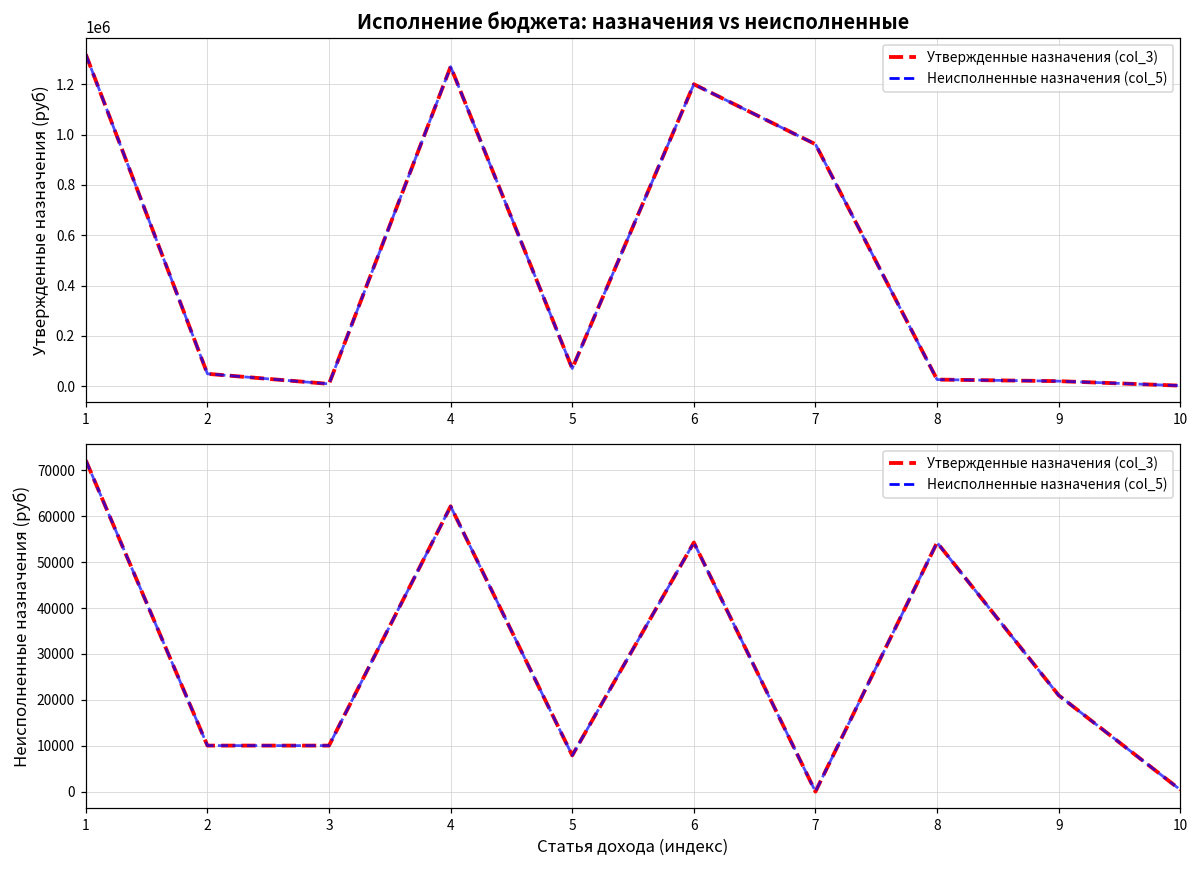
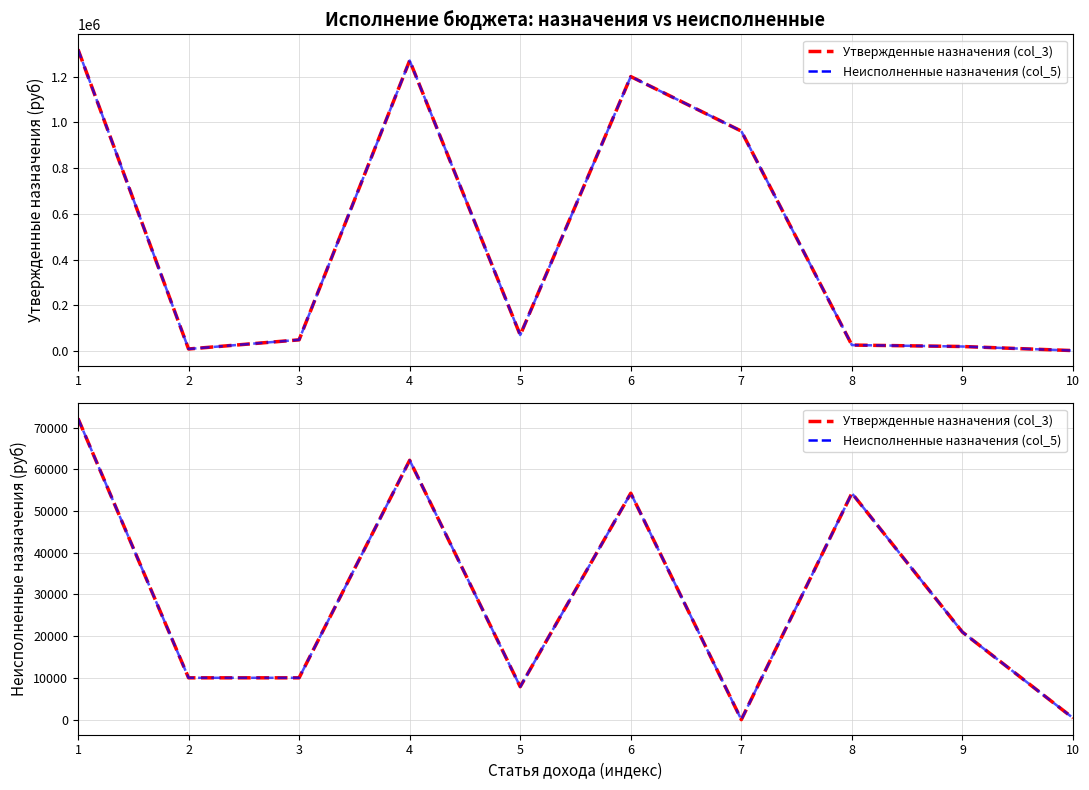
  {
    "Исполнение бюджета: назначения vs неисполненные": {
      "1": 1320000,
-     "2": 50000,
-     "3": 10000,
+     "2": 10000,
+     "3": 50000,
      "4": 1270000,
      "5": 70000,
      "6": 1200000,
      "7": 960000,
      "8": 30000,
      "9": 20000,
      "10": 0
    }
  }
